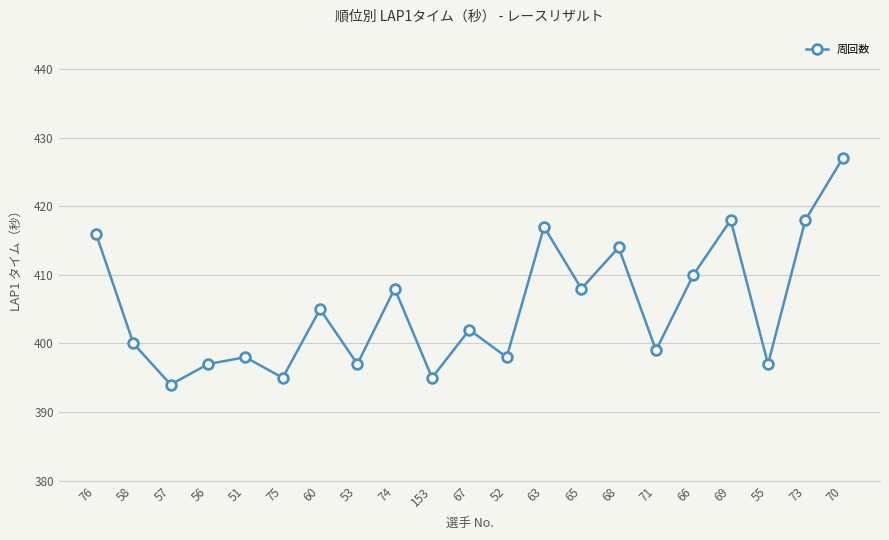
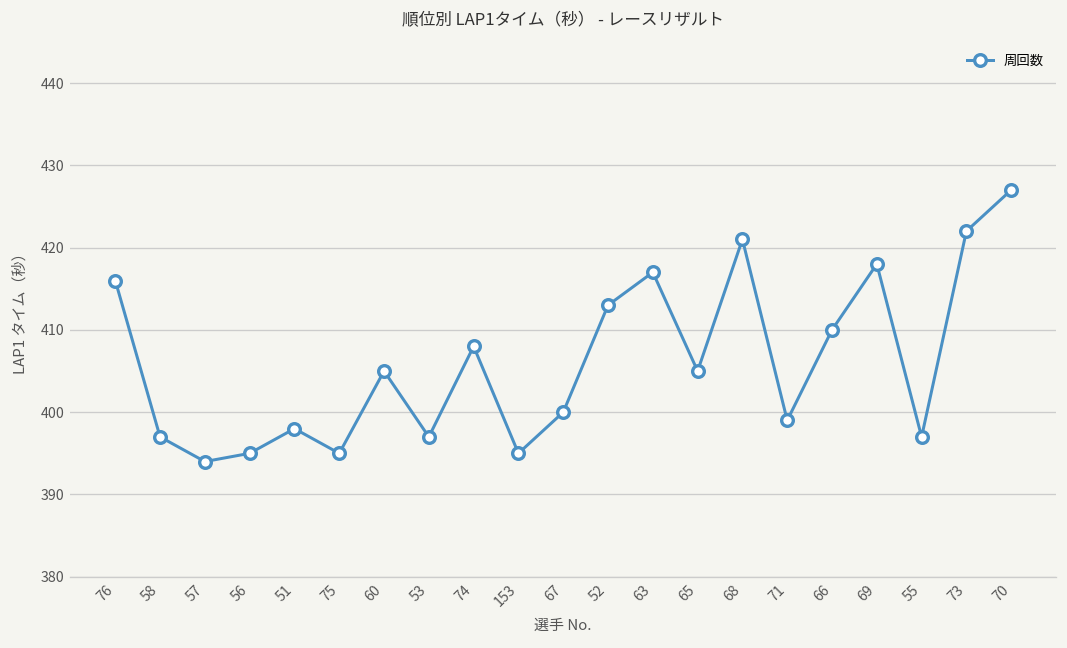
  {
    "76": 416,
-   "58": 400,
+   "58": 397,
    "57": 394,
-   "56": 397,
+   "56": 395,
    "51": 398,
    "75": 395,
    "60": 405,
    "53": 397,
    "74": 408,
    "153": 395,
-   "67": 402,
-   "52": 398,
+   "67": 400,
+   "52": 413,
    "63": 417,
-   "65": 408,
-   "68": 414,
+   "65": 405,
+   "68": 421,
    "71": 399,
    "66": 410,
    "69": 418,
    "55": 397,
-   "73": 418,
+   "73": 422,
    "70": 427
  }
